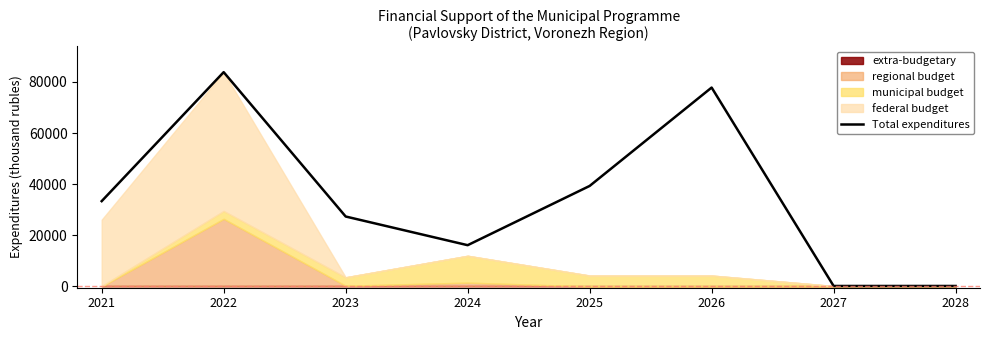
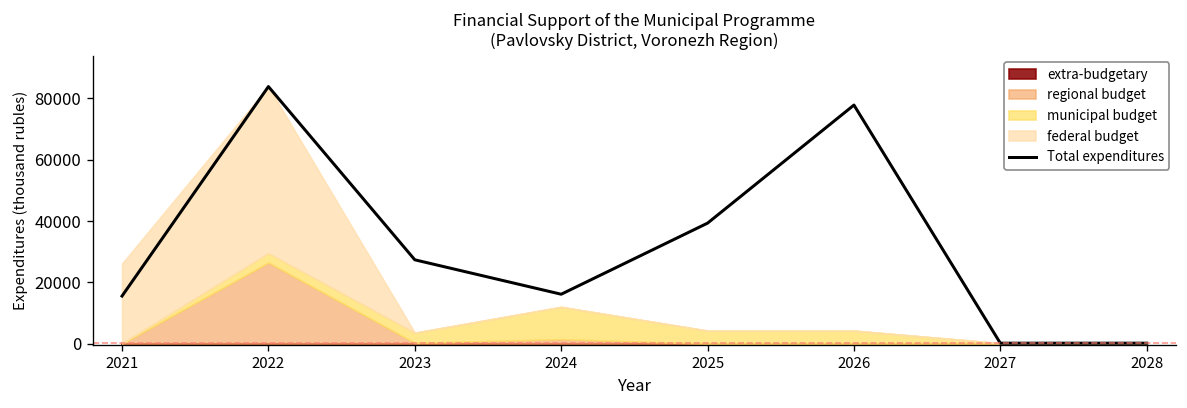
  {
    "Total expenditures": {
-     "2021": 33000,
+     "2021": 16000,
      "2023": 27000,
      "2024": 16000,
      "2025": 39000,
      "2026": 78000
    },
    "extra-budgetary": {
      "2022": 0,
      "2024": 0
    },
    "federal budget": {
      "2021": 26000
    }
  }
